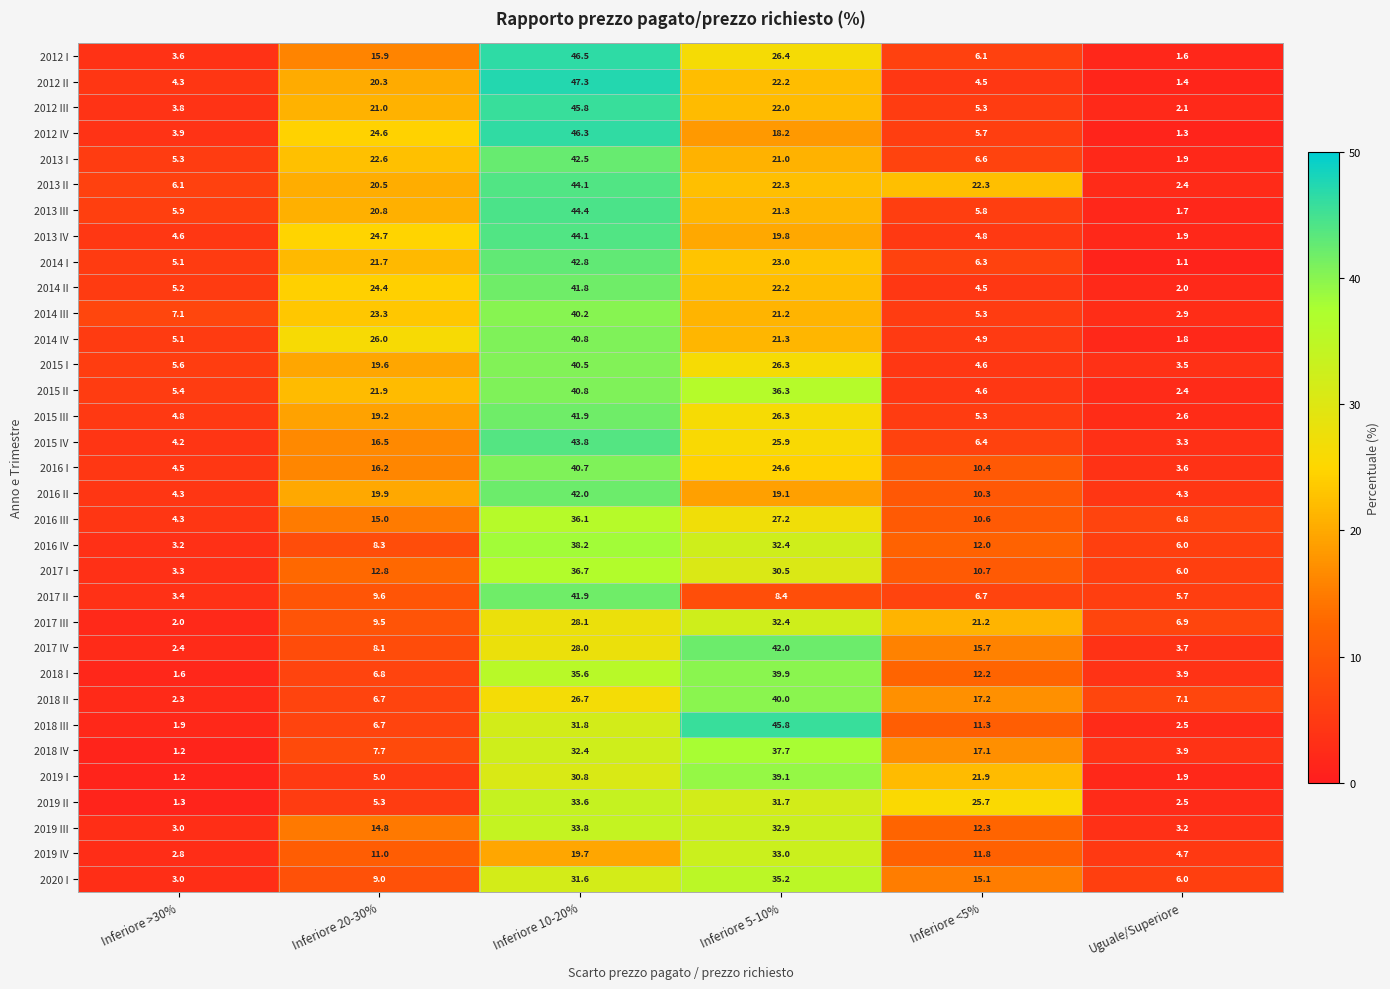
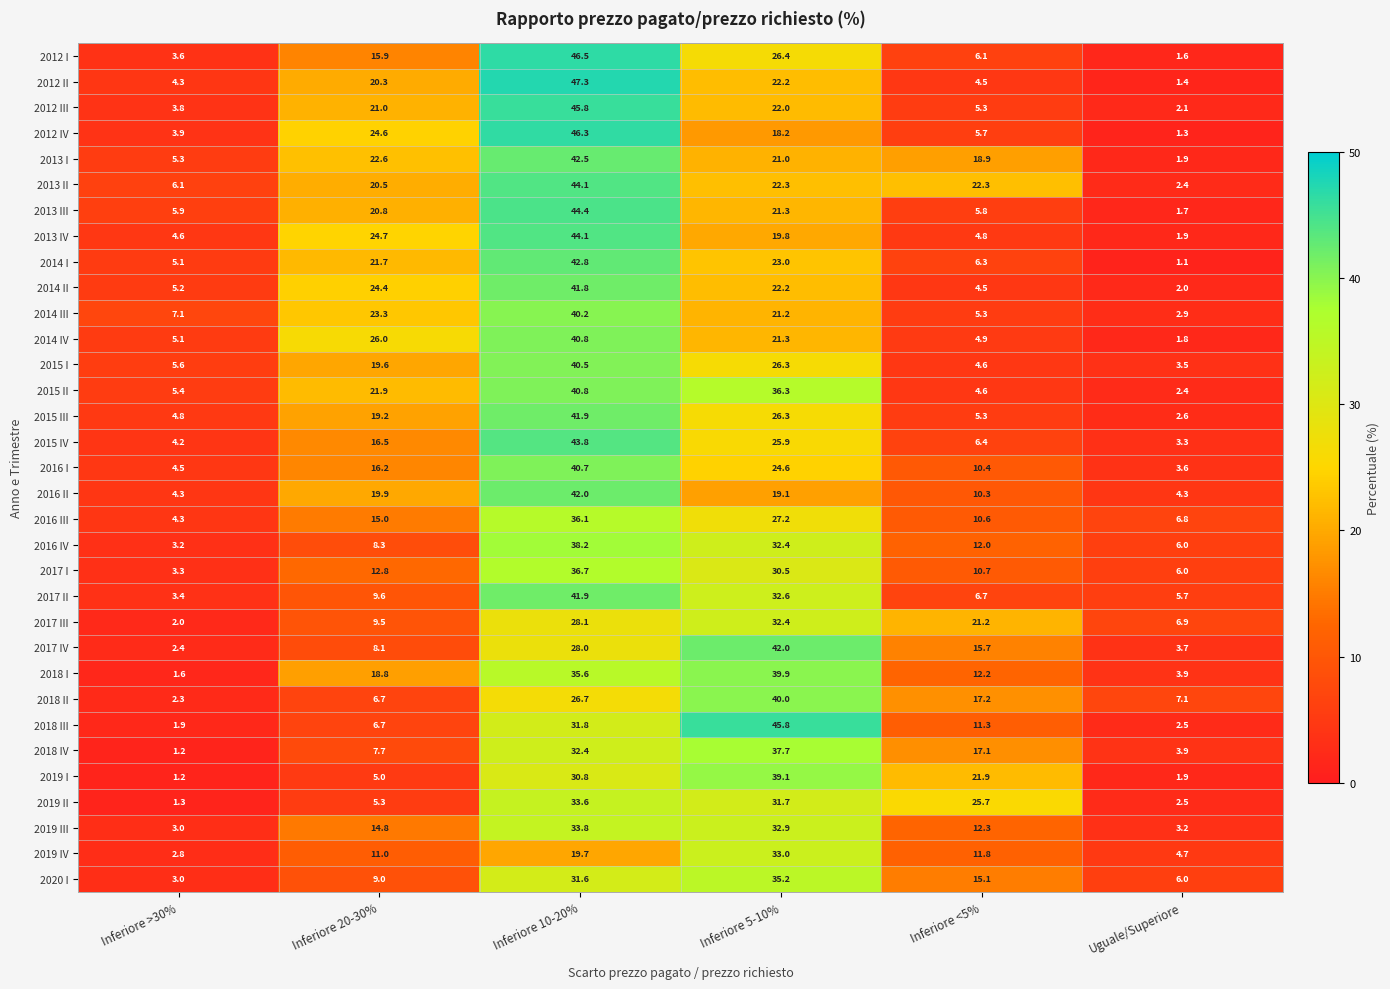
  {
    "2012 I": {
      "Inferiore >30%": 3.6,
      "Inferiore 20-30%": 15.9,
      "Inferiore 10-20%": 46.5,
      "Inferiore 5-10%": 26.4,
      "Inferiore <5%": 6.1,
      "Uguale/Superiore": 1.6
    },
    "2012 II": {
      "Inferiore >30%": 4.3,
      "Inferiore 20-30%": 20.3,
      "Inferiore 10-20%": 47.3,
      "Inferiore 5-10%": 22.2,
      "Inferiore <5%": 4.5,
      "Uguale/Superiore": 1.4
    },
    "2012 III": {
      "Inferiore >30%": 3.8,
      "Inferiore 20-30%": 21.0,
      "Inferiore 10-20%": 45.8,
      "Inferiore 5-10%": 22.0,
      "Inferiore <5%": 5.3,
      "Uguale/Superiore": 2.1
    },
    "2012 IV": {
      "Inferiore >30%": 3.9,
      "Inferiore 20-30%": 24.6,
      "Inferiore 10-20%": 46.3,
      "Inferiore 5-10%": 18.2,
      "Inferiore <5%": 5.7,
      "Uguale/Superiore": 1.3
    },
    "2013 I": {
      "Inferiore >30%": 5.3,
      "Inferiore 20-30%": 22.6,
      "Inferiore 10-20%": 42.5,
      "Inferiore 5-10%": 21.0,
-     "Inferiore <5%": 6.6,
+     "Inferiore <5%": 18.9,
      "Uguale/Superiore": 1.9
    },
    "2013 II": {
      "Inferiore >30%": 6.1,
      "Inferiore 20-30%": 20.5,
      "Inferiore 10-20%": 44.1,
      "Inferiore 5-10%": 22.3,
      "Inferiore <5%": 22.3,
      "Uguale/Superiore": 2.4
    },
    "2013 III": {
      "Inferiore >30%": 5.9,
      "Inferiore 20-30%": 20.8,
      "Inferiore 10-20%": 44.4,
      "Inferiore 5-10%": 21.3,
      "Inferiore <5%": 5.8,
      "Uguale/Superiore": 1.7
    },
    "2013 IV": {
      "Inferiore >30%": 4.6,
      "Inferiore 20-30%": 24.7,
      "Inferiore 10-20%": 44.1,
      "Inferiore 5-10%": 19.8,
      "Inferiore <5%": 4.8,
      "Uguale/Superiore": 1.9
    },
    "2014 I": {
      "Inferiore >30%": 5.1,
      "Inferiore 20-30%": 21.7,
      "Inferiore 10-20%": 42.8,
      "Inferiore 5-10%": 23.0,
      "Inferiore <5%": 6.3,
      "Uguale/Superiore": 1.1
    },
    "2014 II": {
      "Inferiore >30%": 5.2,
      "Inferiore 20-30%": 24.4,
      "Inferiore 10-20%": 41.8,
      "Inferiore 5-10%": 22.2,
      "Inferiore <5%": 4.5,
      "Uguale/Superiore": 2.0
    },
    "2014 III": {
      "Inferiore >30%": 7.1,
      "Inferiore 20-30%": 23.3,
      "Inferiore 10-20%": 40.2,
      "Inferiore 5-10%": 21.2,
      "Inferiore <5%": 5.3,
      "Uguale/Superiore": 2.9
    },
    "2014 IV": {
      "Inferiore >30%": 5.1,
      "Inferiore 20-30%": 26.0,
      "Inferiore 10-20%": 40.8,
      "Inferiore 5-10%": 21.3,
      "Inferiore <5%": 4.9,
      "Uguale/Superiore": 1.8
    },
    "2015 I": {
      "Inferiore >30%": 5.6,
      "Inferiore 20-30%": 19.6,
      "Inferiore 10-20%": 40.5,
      "Inferiore 5-10%": 26.3,
      "Inferiore <5%": 4.6,
      "Uguale/Superiore": 3.5
    },
    "2015 II": {
      "Inferiore >30%": 5.4,
      "Inferiore 20-30%": 21.9,
      "Inferiore 10-20%": 40.8,
      "Inferiore 5-10%": 36.3,
      "Inferiore <5%": 4.6,
      "Uguale/Superiore": 2.4
    },
    "2015 III": {
      "Inferiore >30%": 4.8,
      "Inferiore 20-30%": 19.2,
      "Inferiore 10-20%": 41.9,
      "Inferiore 5-10%": 26.3,
      "Inferiore <5%": 5.3,
      "Uguale/Superiore": 2.6
    },
    "2015 IV": {
      "Inferiore >30%": 4.2,
      "Inferiore 20-30%": 16.5,
      "Inferiore 10-20%": 43.8,
      "Inferiore 5-10%": 25.9,
      "Inferiore <5%": 6.4,
      "Uguale/Superiore": 3.3
    },
    "2016 I": {
      "Inferiore >30%": 4.5,
      "Inferiore 20-30%": 16.2,
      "Inferiore 10-20%": 40.7,
      "Inferiore 5-10%": 24.6,
      "Inferiore <5%": 10.4,
      "Uguale/Superiore": 3.6
    },
    "2016 II": {
      "Inferiore >30%": 4.3,
      "Inferiore 20-30%": 19.9,
      "Inferiore 10-20%": 42.0,
      "Inferiore 5-10%": 19.1,
      "Inferiore <5%": 10.3,
      "Uguale/Superiore": 4.3
    },
    "2016 III": {
      "Inferiore >30%": 4.3,
      "Inferiore 20-30%": 15.0,
      "Inferiore 10-20%": 36.1,
      "Inferiore 5-10%": 27.2,
      "Inferiore <5%": 10.6,
      "Uguale/Superiore": 6.8
    },
    "2016 IV": {
      "Inferiore >30%": 3.2,
      "Inferiore 20-30%": 8.3,
      "Inferiore 10-20%": 38.2,
      "Inferiore 5-10%": 32.4,
      "Inferiore <5%": 12.0,
      "Uguale/Superiore": 6.0
    },
    "2017 I": {
      "Inferiore >30%": 3.3,
      "Inferiore 20-30%": 12.8,
      "Inferiore 10-20%": 36.7,
      "Inferiore 5-10%": 30.5,
      "Inferiore <5%": 10.7,
      "Uguale/Superiore": 6.0
    },
    "2017 II": {
      "Inferiore >30%": 3.4,
      "Inferiore 20-30%": 9.6,
      "Inferiore 10-20%": 41.9,
-     "Inferiore 5-10%": 8.4,
+     "Inferiore 5-10%": 32.6,
      "Inferiore <5%": 6.7,
      "Uguale/Superiore": 5.7
    },
    "2017 III": {
      "Inferiore >30%": 2.0,
      "Inferiore 20-30%": 9.5,
      "Inferiore 10-20%": 28.1,
      "Inferiore 5-10%": 32.4,
      "Inferiore <5%": 21.2,
      "Uguale/Superiore": 6.9
    },
    "2017 IV": {
      "Inferiore >30%": 2.4,
      "Inferiore 20-30%": 8.1,
      "Inferiore 10-20%": 28.0,
      "Inferiore 5-10%": 42.0,
      "Inferiore <5%": 15.7,
      "Uguale/Superiore": 3.7
    },
    "2018 I": {
      "Inferiore >30%": 1.6,
-     "Inferiore 20-30%": 6.8,
+     "Inferiore 20-30%": 18.8,
      "Inferiore 10-20%": 35.6,
      "Inferiore 5-10%": 39.9,
      "Inferiore <5%": 12.2,
      "Uguale/Superiore": 3.9
    },
    "2018 II": {
      "Inferiore >30%": 2.3,
      "Inferiore 20-30%": 6.7,
      "Inferiore 10-20%": 26.7,
      "Inferiore 5-10%": 40.0,
      "Inferiore <5%": 17.2,
      "Uguale/Superiore": 7.1
    },
    "2018 III": {
      "Inferiore >30%": 1.9,
      "Inferiore 20-30%": 6.7,
      "Inferiore 10-20%": 31.8,
      "Inferiore 5-10%": 45.8,
      "Inferiore <5%": 11.3,
      "Uguale/Superiore": 2.5
    },
    "2018 IV": {
      "Inferiore >30%": 1.2,
      "Inferiore 20-30%": 7.7,
      "Inferiore 10-20%": 32.4,
      "Inferiore 5-10%": 37.7,
      "Inferiore <5%": 17.1,
      "Uguale/Superiore": 3.9
    },
    "2019 I": {
      "Inferiore >30%": 1.2,
      "Inferiore 20-30%": 5.0,
      "Inferiore 10-20%": 30.8,
      "Inferiore 5-10%": 39.1,
      "Inferiore <5%": 21.9,
      "Uguale/Superiore": 1.9
    },
    "2019 II": {
      "Inferiore >30%": 1.3,
      "Inferiore 20-30%": 5.3,
      "Inferiore 10-20%": 33.6,
      "Inferiore 5-10%": 31.7,
      "Inferiore <5%": 25.7,
      "Uguale/Superiore": 2.5
    },
    "2019 III": {
      "Inferiore >30%": 3.0,
      "Inferiore 20-30%": 14.8,
      "Inferiore 10-20%": 33.8,
      "Inferiore 5-10%": 32.9,
      "Inferiore <5%": 12.3,
      "Uguale/Superiore": 3.2
    },
    "2019 IV": {
      "Inferiore >30%": 2.8,
      "Inferiore 20-30%": 11.0,
      "Inferiore 10-20%": 19.7,
      "Inferiore 5-10%": 33.0,
      "Inferiore <5%": 11.8,
      "Uguale/Superiore": 4.7
    },
    "2020 I": {
      "Inferiore >30%": 3.0,
      "Inferiore 20-30%": 9.0,
      "Inferiore 10-20%": 31.6,
      "Inferiore 5-10%": 35.2,
      "Inferiore <5%": 15.1,
      "Uguale/Superiore": 6.0
    }
  }
